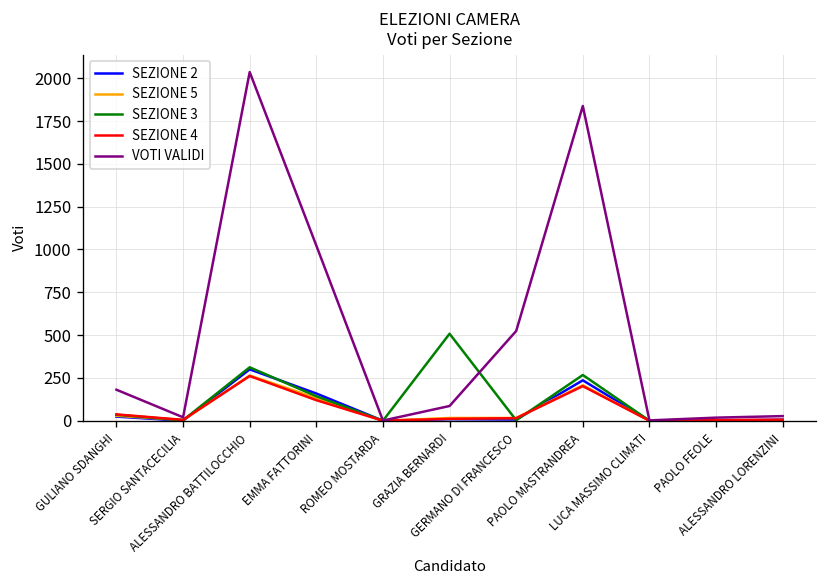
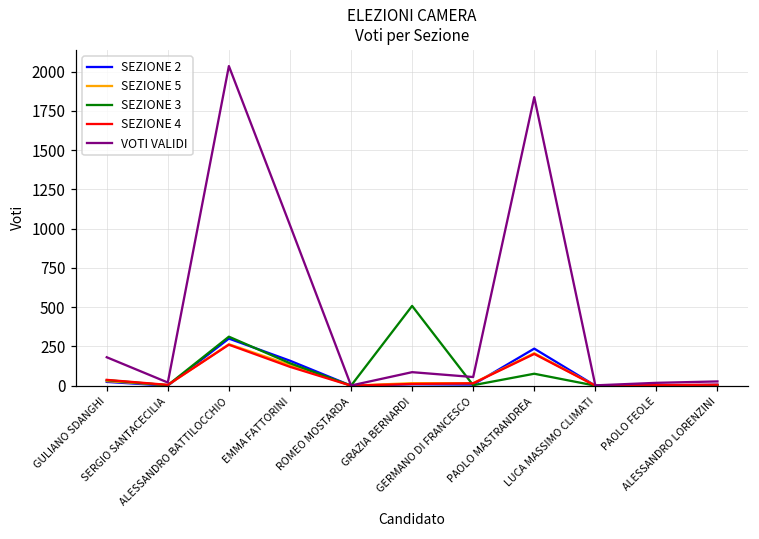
  {
    "SEZIONE 2": {
      "PAOLO MASTRANDREA": 240
    },
    "SEZIONE 3": {
      "GRAZIA BERNARDI": 510,
-     "PAOLO MASTRANDREA": 270
+     "PAOLO MASTRANDREA": 80
    },
    "VOTI VALIDI": {
      "GULIANO SDANGHI": 180,
      "ALESSANDRO BATTILOCCHIO": 2040,
      "EMMA FATTORINI": 1020,
      "GRAZIA BERNARDI": 90,
-     "GERMANO DI FRANCESCO": 520,
+     "GERMANO DI FRANCESCO": 60,
      "PAOLO MASTRANDREA": 1840,
      "ALESSANDRO LORENZINI": 30
    }
  }
